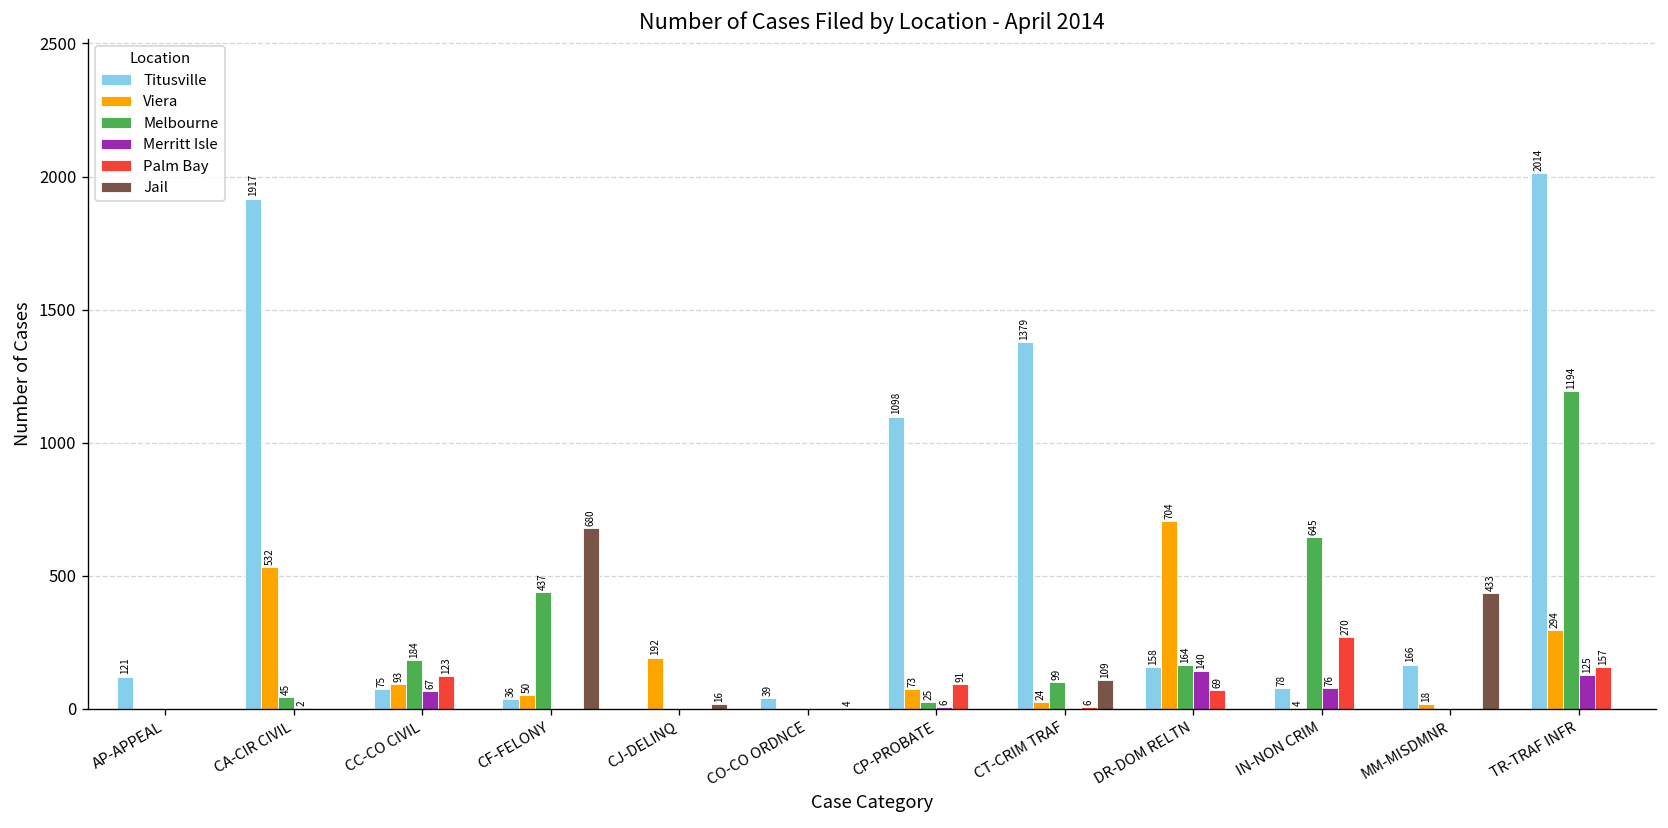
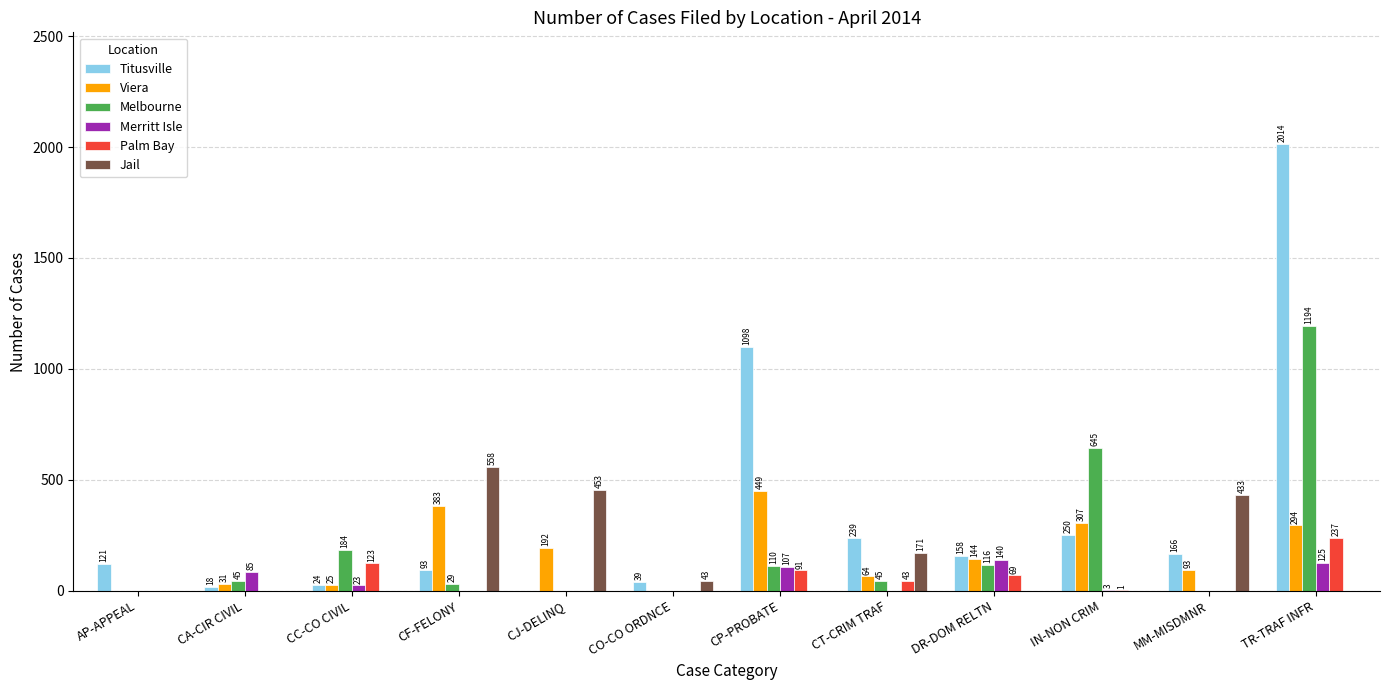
  {
    "Titusville": {
      "AP-APPEAL": 121,
-     "CA-CIR CIVIL": 1917,
-     "CC-CO CIVIL": 75,
-     "CF-FELONY": 36,
+     "CA-CIR CIVIL": 18,
+     "CC-CO CIVIL": 24,
+     "CF-FELONY": 93,
      "CO-CO ORDNCE": 39,
      "CP-PROBATE": 1098,
-     "CT-CRIM TRAF": 1379,
+     "CT-CRIM TRAF": 239,
      "DR-DOM RELTN": 158,
-     "IN-NON CRIM": 78,
+     "IN-NON CRIM": 250,
      "MM-MISDMNR": 166,
      "TR-TRAF INFR": 2014
    },
    "Viera": {
-     "CA-CIR CIVIL": 532,
-     "CC-CO CIVIL": 93,
-     "CF-FELONY": 50,
+     "CA-CIR CIVIL": 31,
+     "CC-CO CIVIL": 25,
+     "CF-FELONY": 383,
      "CJ-DELINQ": 192,
-     "CP-PROBATE": 73,
-     "CT-CRIM TRAF": 24,
-     "DR-DOM RELTN": 704,
-     "IN-NON CRIM": 4,
-     "MM-MISDMNR": 18,
+     "CP-PROBATE": 449,
+     "CT-CRIM TRAF": 64,
+     "DR-DOM RELTN": 144,
+     "IN-NON CRIM": 307,
+     "MM-MISDMNR": 93,
      "TR-TRAF INFR": 294
    },
    "Melbourne": {
      "CA-CIR CIVIL": 45,
      "CC-CO CIVIL": 184,
-     "CF-FELONY": 437,
-     "CP-PROBATE": 25,
-     "CT-CRIM TRAF": 99,
-     "DR-DOM RELTN": 164,
+     "CF-FELONY": 29,
+     "CP-PROBATE": 110,
+     "CT-CRIM TRAF": 45,
+     "DR-DOM RELTN": 116,
      "IN-NON CRIM": 645,
      "TR-TRAF INFR": 1194
    },
    "Merritt Isle": {
-     "CA-CIR CIVIL": 2,
-     "CC-CO CIVIL": 67,
-     "CP-PROBATE": 6,
+     "CA-CIR CIVIL": 85,
+     "CC-CO CIVIL": 23,
+     "CP-PROBATE": 107,
      "DR-DOM RELTN": 140,
-     "IN-NON CRIM": 76,
+     "IN-NON CRIM": 3,
      "TR-TRAF INFR": 125
    },
    "Palm Bay": {
      "CC-CO CIVIL": 123,
      "CP-PROBATE": 91,
-     "CT-CRIM TRAF": 6,
+     "CT-CRIM TRAF": 43,
      "DR-DOM RELTN": 69,
-     "IN-NON CRIM": 270,
-     "TR-TRAF INFR": 157
+     "IN-NON CRIM": 1,
+     "TR-TRAF INFR": 237
    },
    "Jail": {
-     "CF-FELONY": 680,
-     "CJ-DELINQ": 16,
-     "CO-CO ORDNCE": 4,
-     "CT-CRIM TRAF": 109,
+     "CF-FELONY": 558,
+     "CJ-DELINQ": 453,
+     "CO-CO ORDNCE": 43,
+     "CT-CRIM TRAF": 171,
      "MM-MISDMNR": 433
    }
  }
